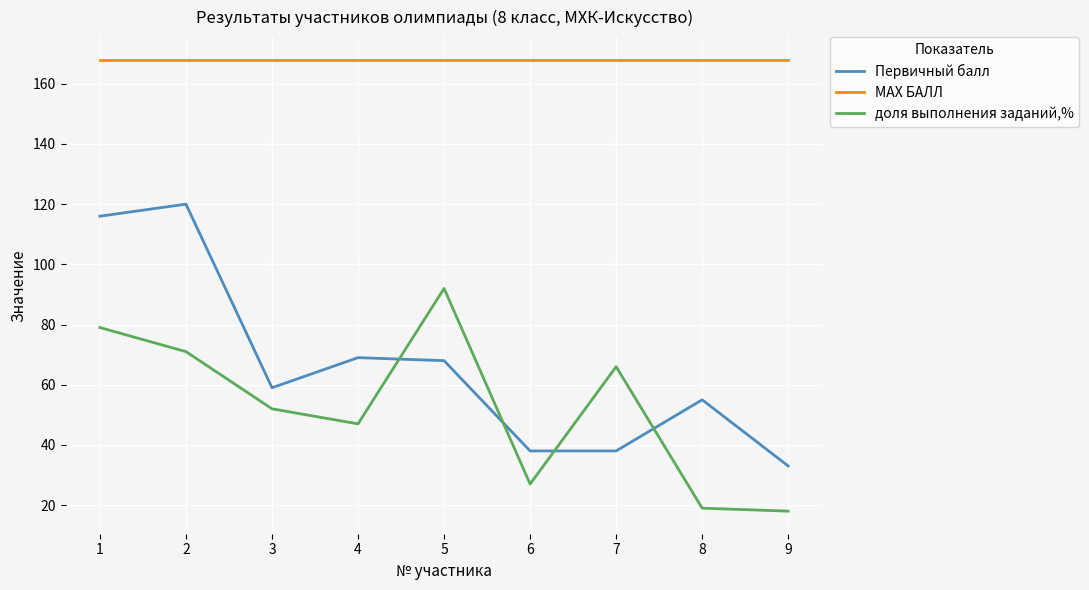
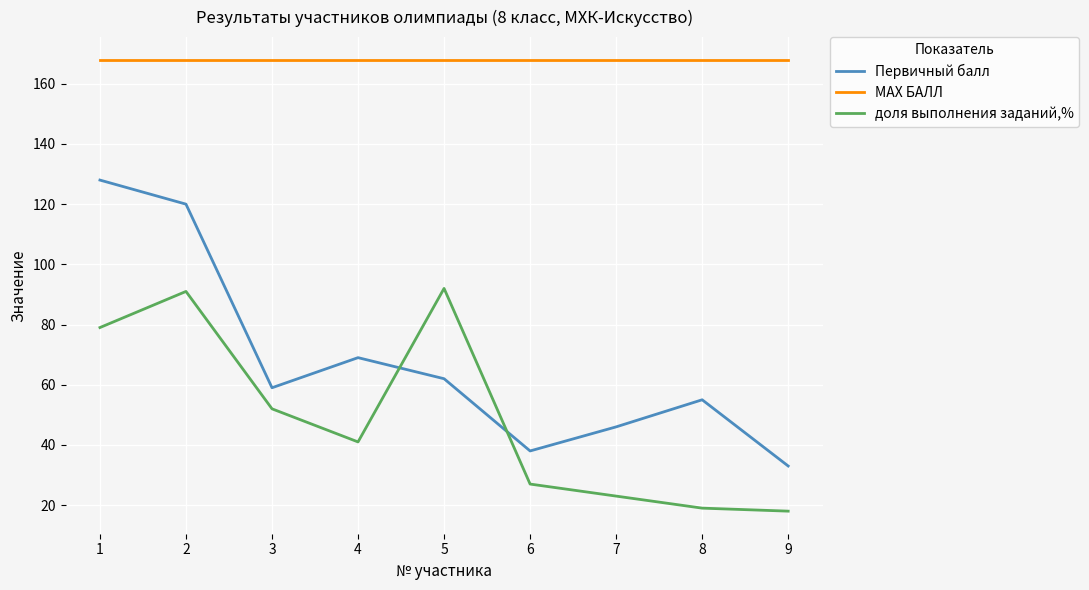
  {
    "Первичный балл": {
-     "1": 116,
+     "1": 128,
      "2": 120,
      "3": 59,
      "4": 69,
-     "5": 68,
+     "5": 62,
      "6": 38,
-     "7": 38,
+     "7": 46,
      "8": 55,
      "9": 33
    },
    "МАХ БАЛЛ": {
      "1": 168,
      "2": 168,
      "3": 168,
      "4": 168,
      "5": 168,
      "6": 168,
      "7": 168,
      "8": 168,
      "9": 168
    },
    "доля выполнения заданий,%": {
      "1": 79,
-     "2": 71,
+     "2": 91,
      "3": 52,
-     "4": 47,
+     "4": 41,
      "5": 92,
      "6": 27,
-     "7": 66,
+     "7": 23,
      "8": 19,
      "9": 18
    }
  }
